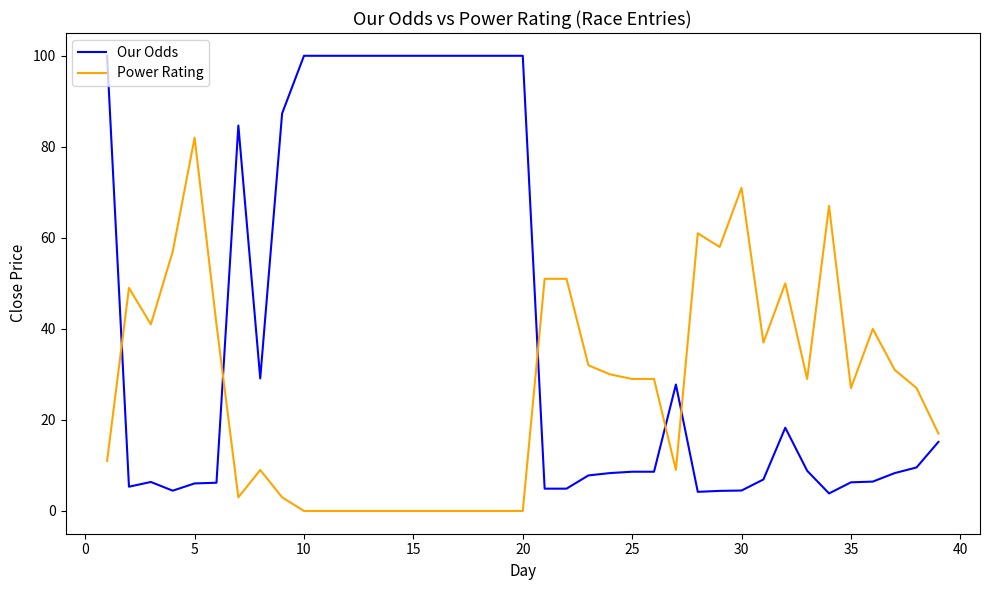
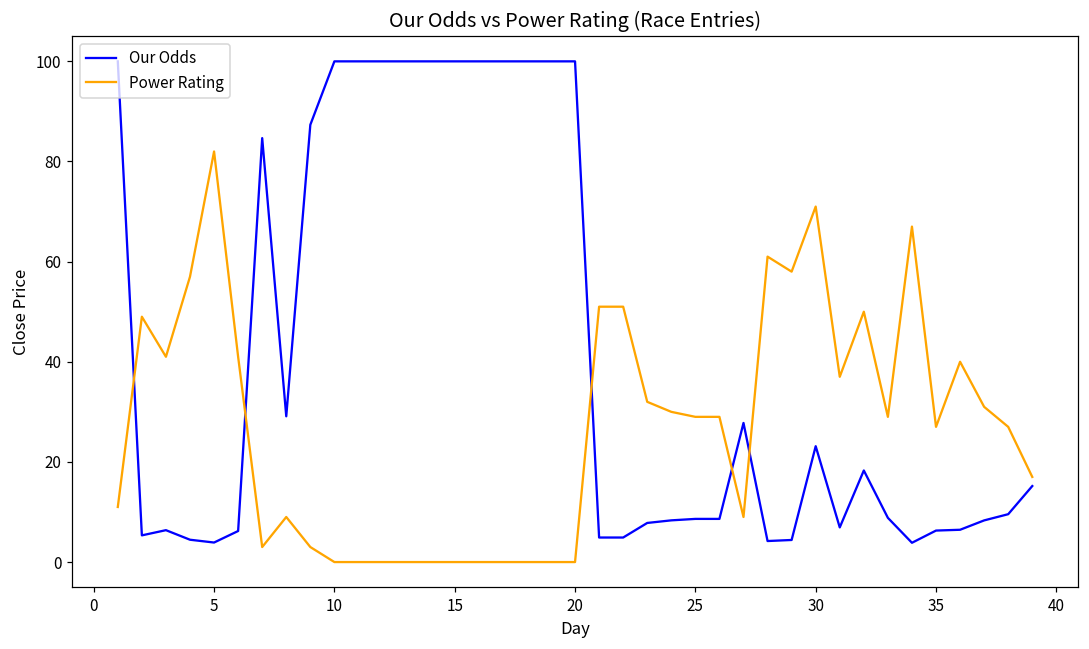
  {
    "Our Odds": {
-     "5": 6,
+     "5": 4,
      "10": 100,
      "15": 100,
      "20": 100,
      "25": 9,
-     "30": 4,
+     "30": 23,
      "35": 6
    },
    "Power Rating": {
      "5": 82,
      "10": 0,
      "15": 0,
      "20": 0,
      "25": 29,
      "30": 71,
      "35": 27
    }
  }
